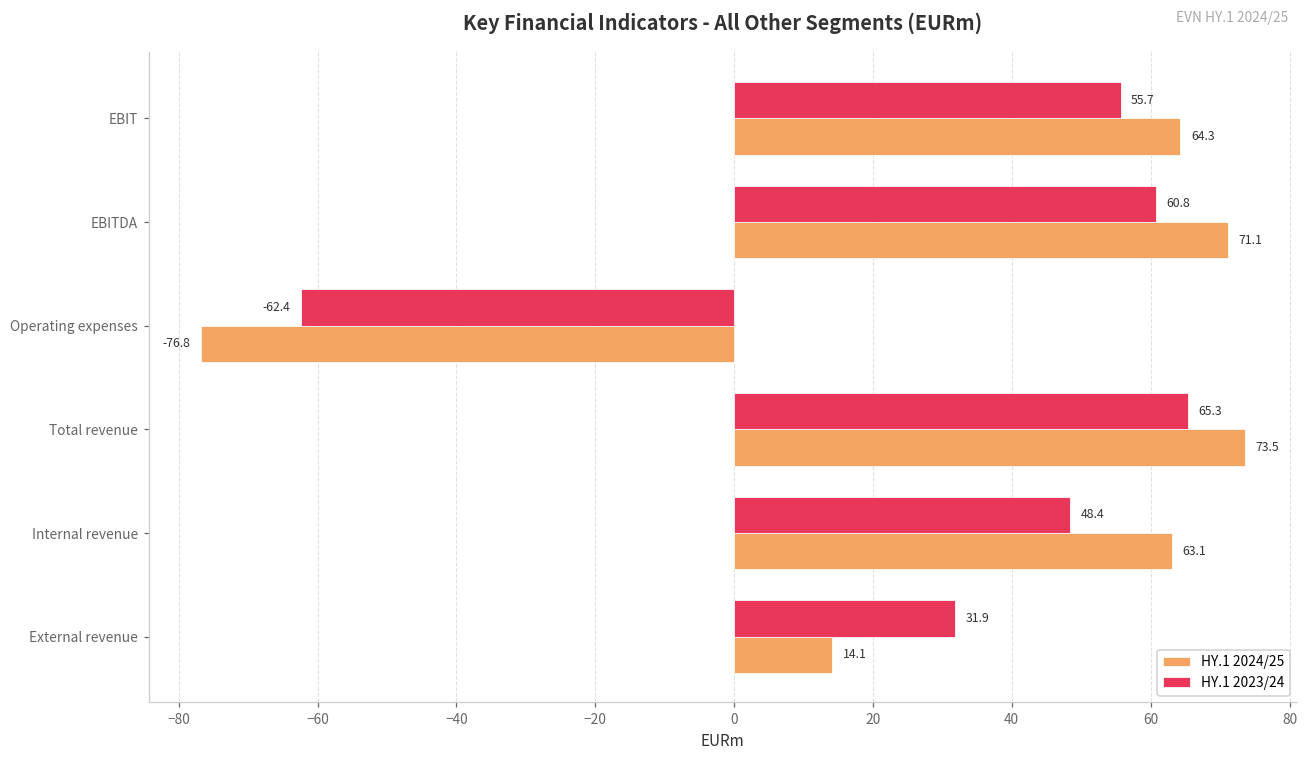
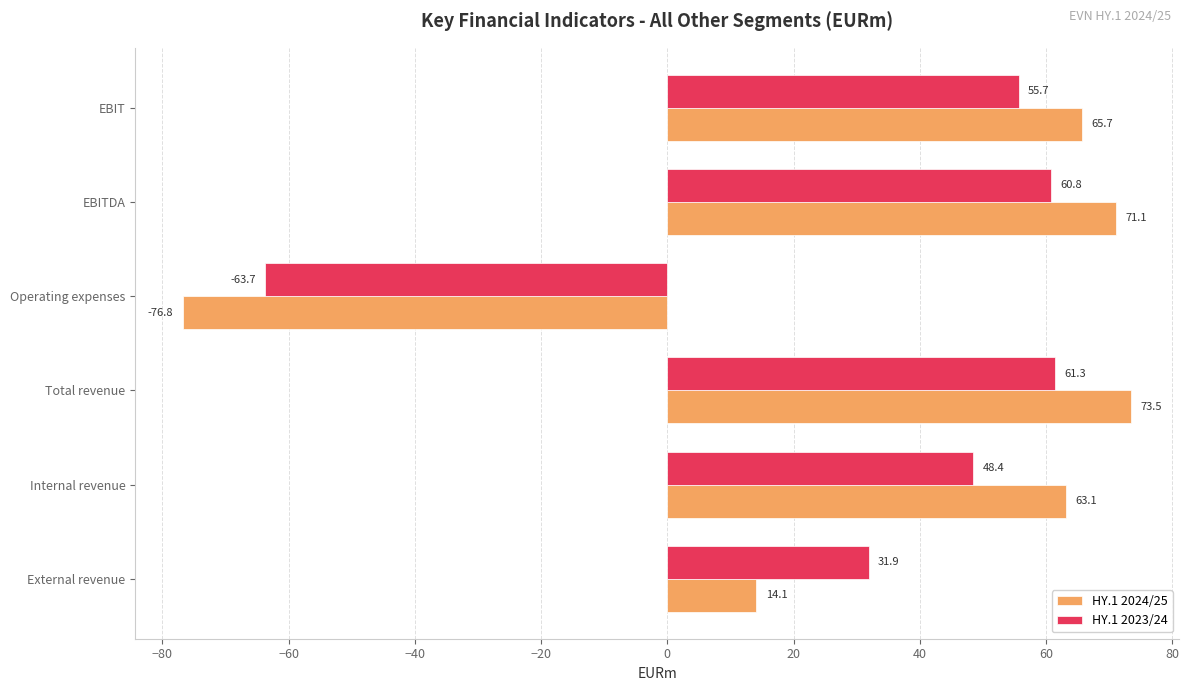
  {
    "HY.1 2024/25": {
-     "EBIT": 64.3,
+     "EBIT": 65.7,
      "EBITDA": 71.1,
      "Operating expenses": -76.8,
      "Total revenue": 73.5,
      "Internal revenue": 63.1,
      "External revenue": 14.1
    },
    "HY.1 2023/24": {
      "EBIT": 55.7,
      "EBITDA": 60.8,
-     "Operating expenses": -62.4,
-     "Total revenue": 65.3,
+     "Operating expenses": -63.7,
+     "Total revenue": 61.3,
      "Internal revenue": 48.4,
      "External revenue": 31.9
    }
  }
